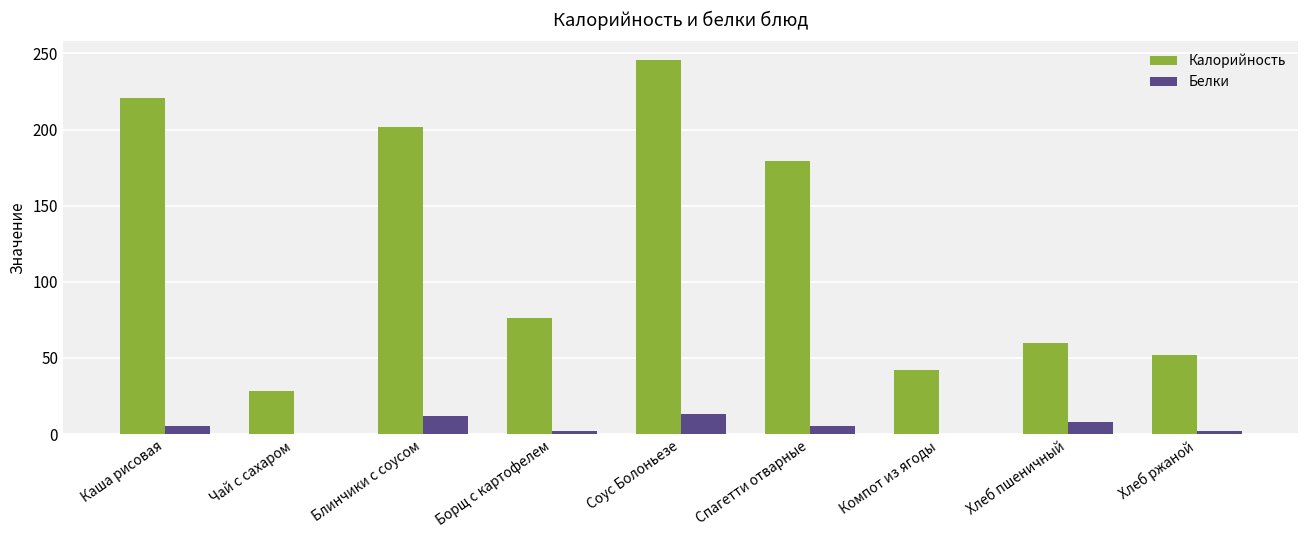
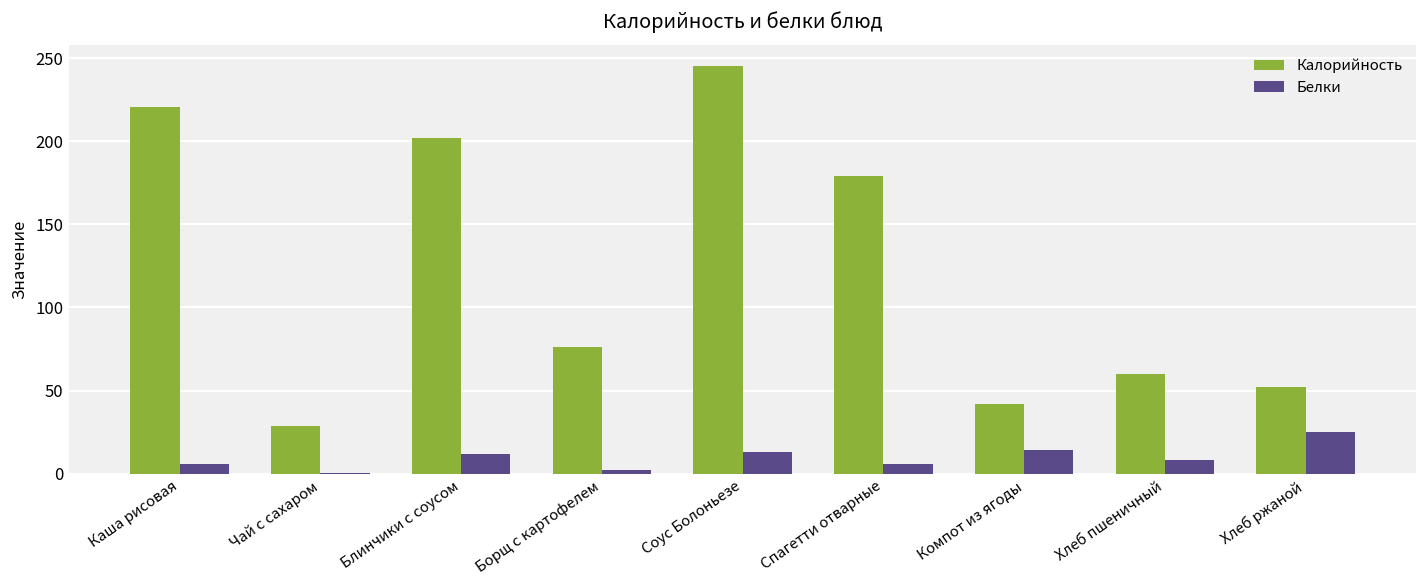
  {
    "Калорийность": {
      "Каша рисовая": 221,
      "Чай с сахаром": 28,
      "Блинчики с соусом": 202,
      "Борщ с картофелем": 76,
      "Соус Болоньезе": 246,
      "Спагетти отварные": 179,
      "Компот из ягоды": 42,
      "Хлеб пшеничный": 60,
      "Хлеб ржаной": 52
    },
    "Белки": {
      "Каша рисовая": 6,
      "Блинчики с соусом": 12,
      "Борщ с картофелем": 2,
      "Соус Болоньезе": 13,
      "Спагетти отварные": 6,
-     "Компот из ягоды": 0,
+     "Компот из ягоды": 14,
      "Хлеб пшеничный": 8,
-     "Хлеб ржаной": 2
+     "Хлеб ржаной": 25
    }
  }
